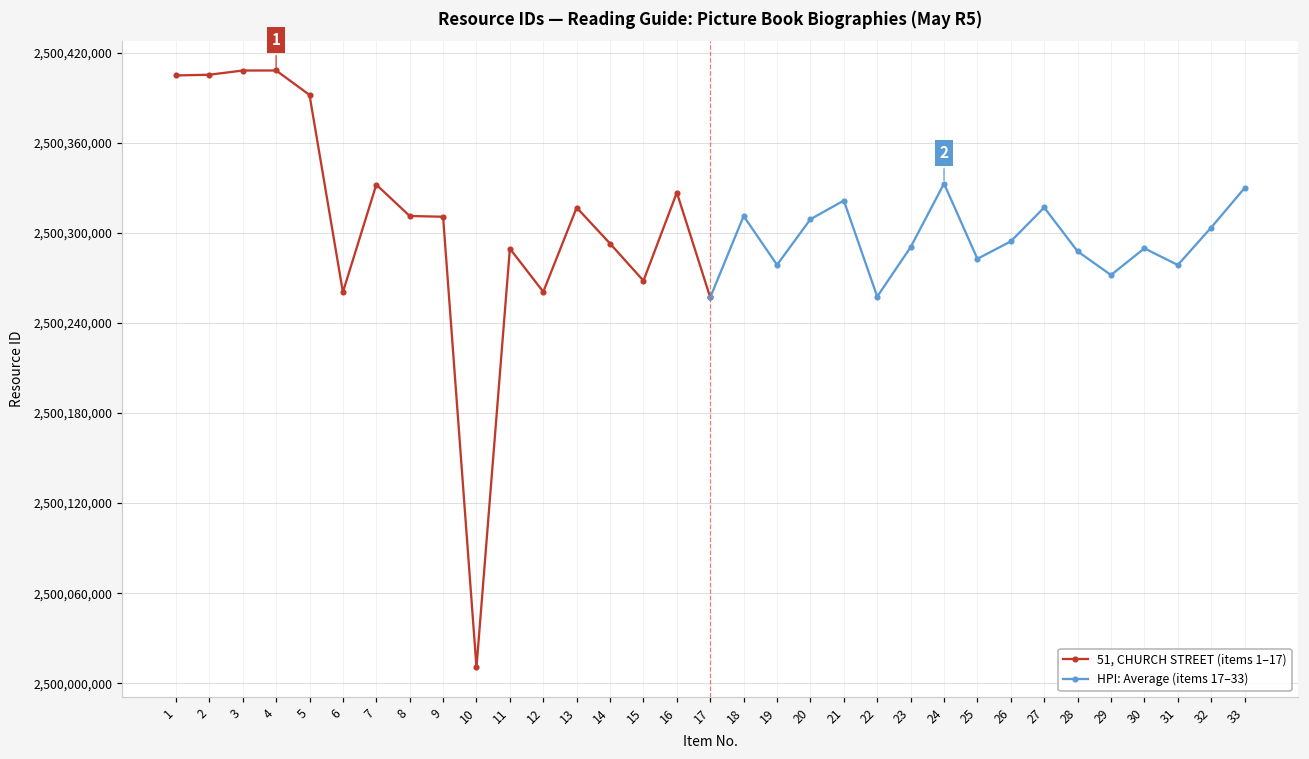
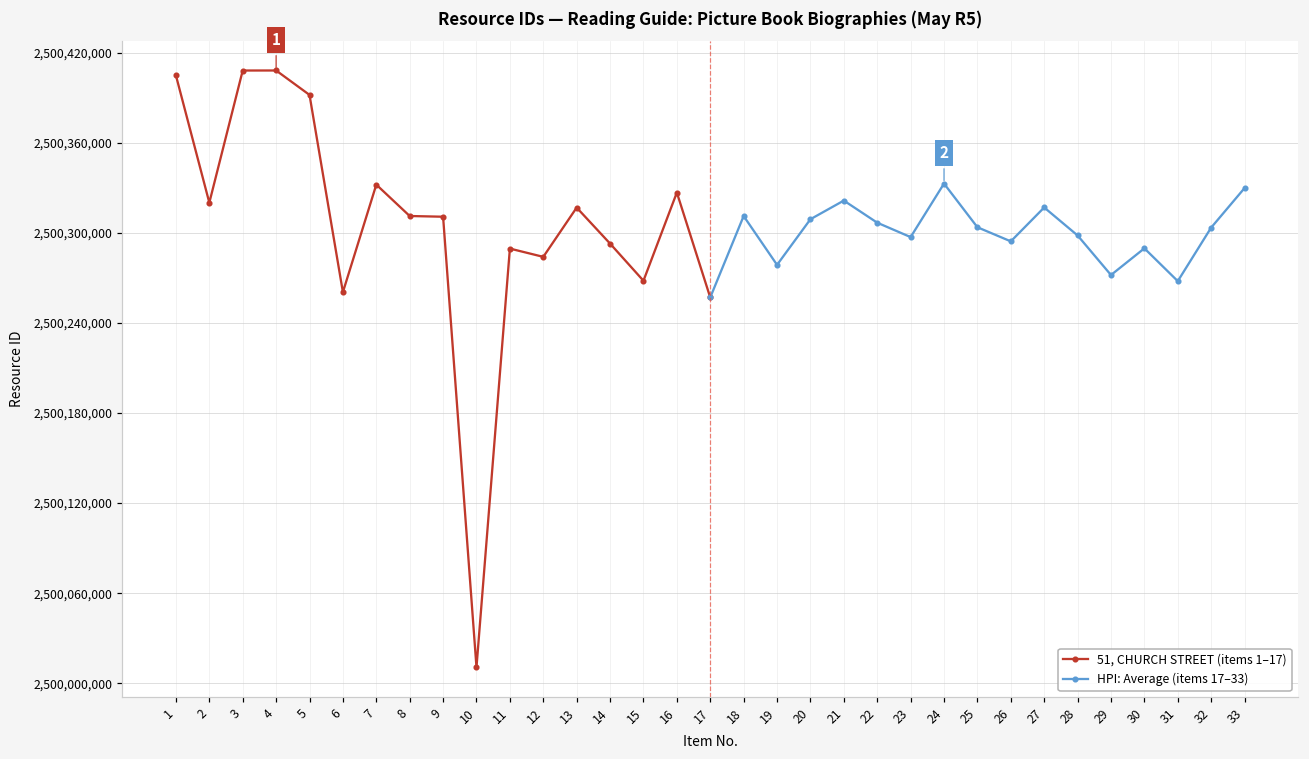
  {
    "51, CHURCH STREET (items 1–17)": {
      "1": "2,500,405,000",
-     "2": "2,500,406,000",
+     "2": "2,500,320,000",
      "3": "2,500,408,000",
      "5": "2,500,392,000",
      "6": "2,500,261,000",
      "7": "2,500,332,000",
      "8": "2,500,311,000",
      "9": "2,500,311,000",
      "10": "2,500,011,000",
      "11": "2,500,290,000",
-     "12": "2,500,261,000",
+     "12": "2,500,284,000",
      "13": "2,500,317,000",
      "14": "2,500,293,000",
      "15": "2,500,268,000",
      "16": "2,500,327,000"
    },
    "HPI: Average (items 17–33)": {
      "18": "2,500,311,000",
      "19": "2,500,279,000",
      "20": "2,500,309,000",
      "21": "2,500,322,000",
-     "22": "2,500,258,000",
-     "23": "2,500,291,000",
-     "25": "2,500,283,000",
+     "22": "2,500,307,000",
+     "23": "2,500,297,000",
+     "25": "2,500,304,000",
      "26": "2,500,294,000",
      "27": "2,500,317,000",
-     "28": "2,500,288,000",
+     "28": "2,500,298,000",
      "29": "2,500,272,000",
      "30": "2,500,290,000",
-     "31": "2,500,279,000",
+     "31": "2,500,268,000",
      "32": "2,500,304,000",
      "33": "2,500,330,000"
    }
  }
